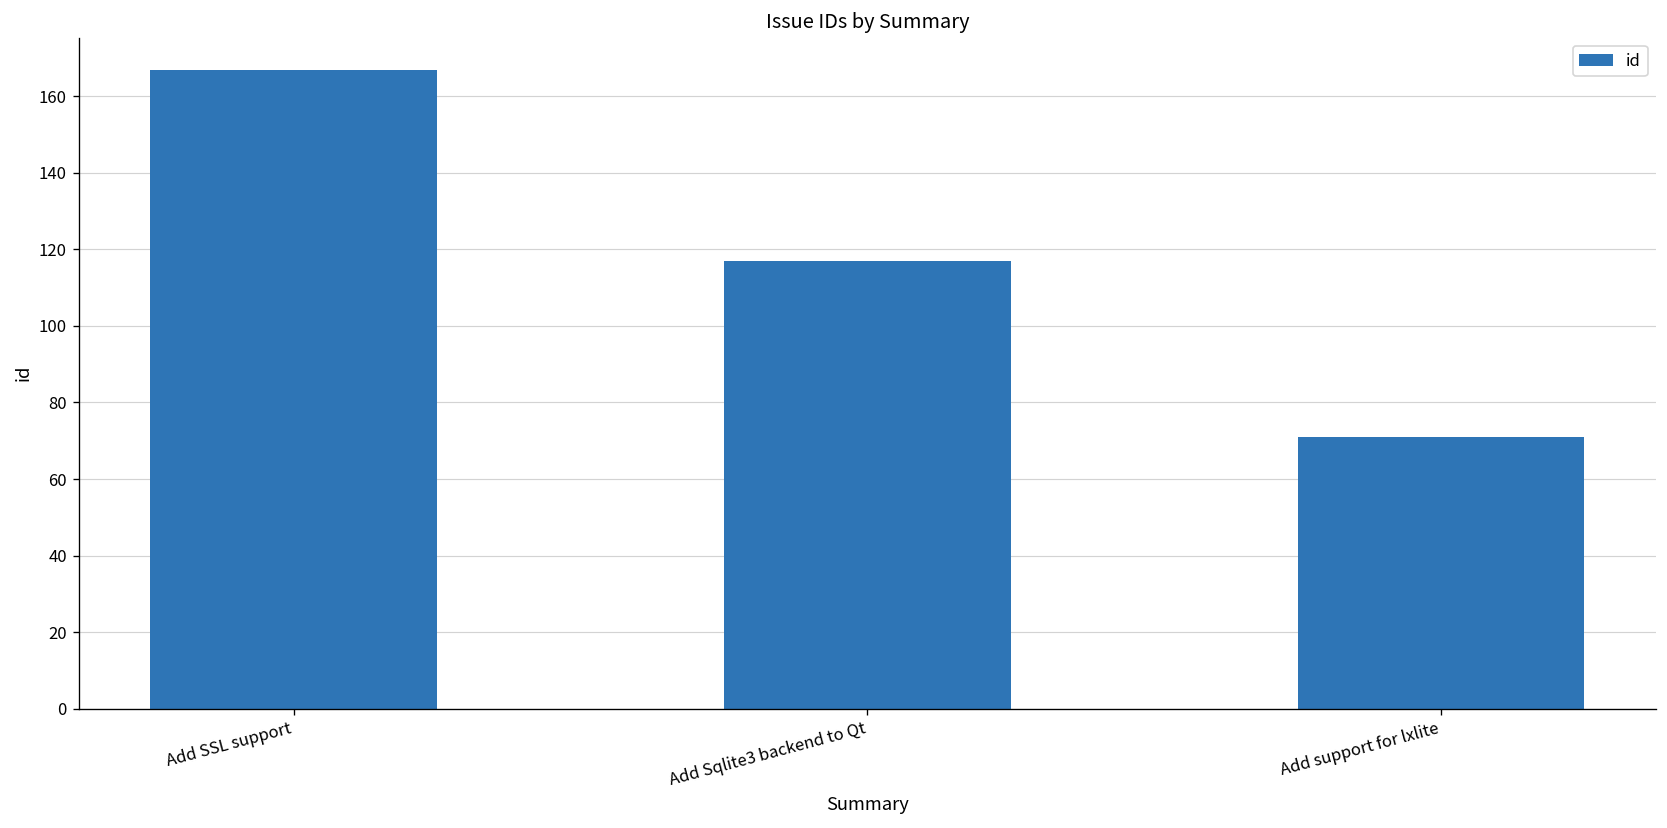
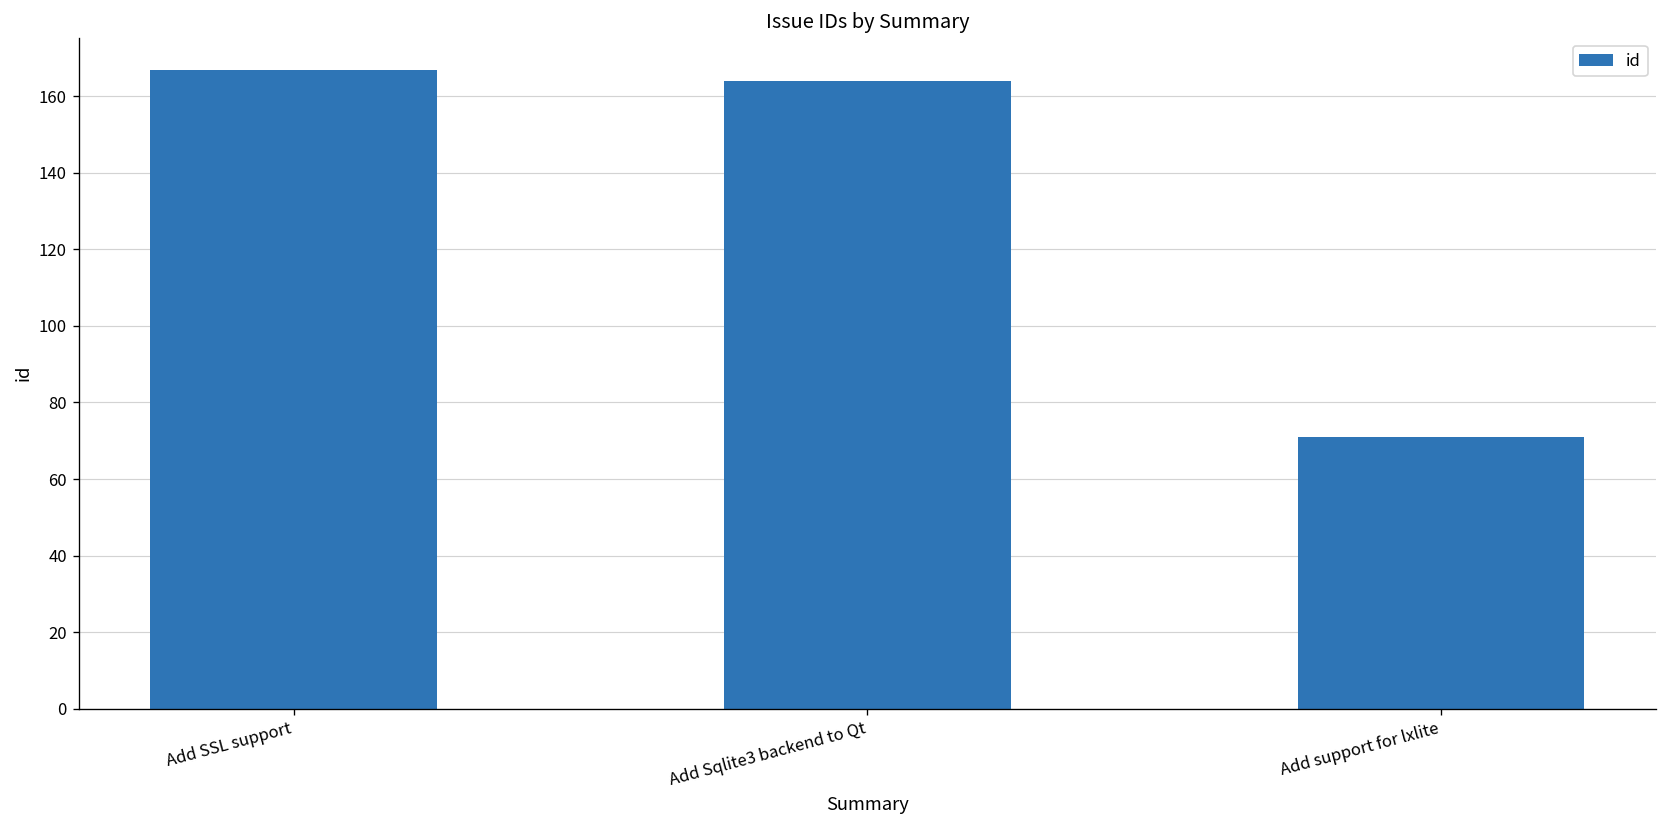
  {
    "Add SSL support": 167,
-   "Add Sqlite3 backend to Qt": 117,
+   "Add Sqlite3 backend to Qt": 164,
    "Add support for lxlite": 71
  }
